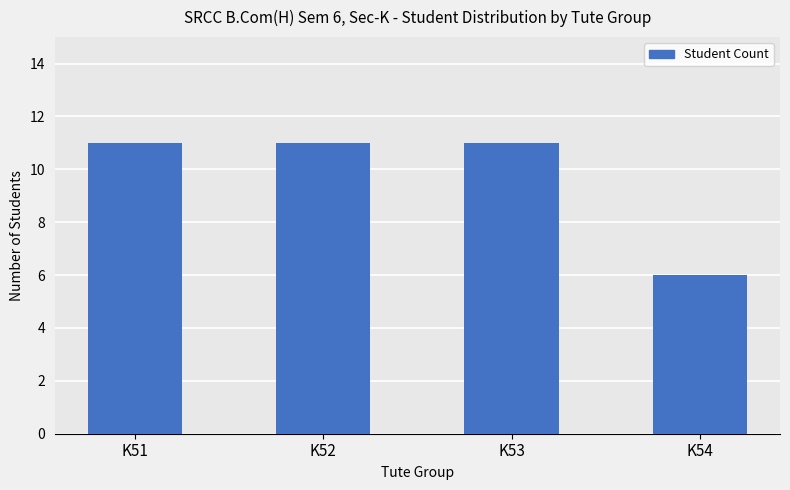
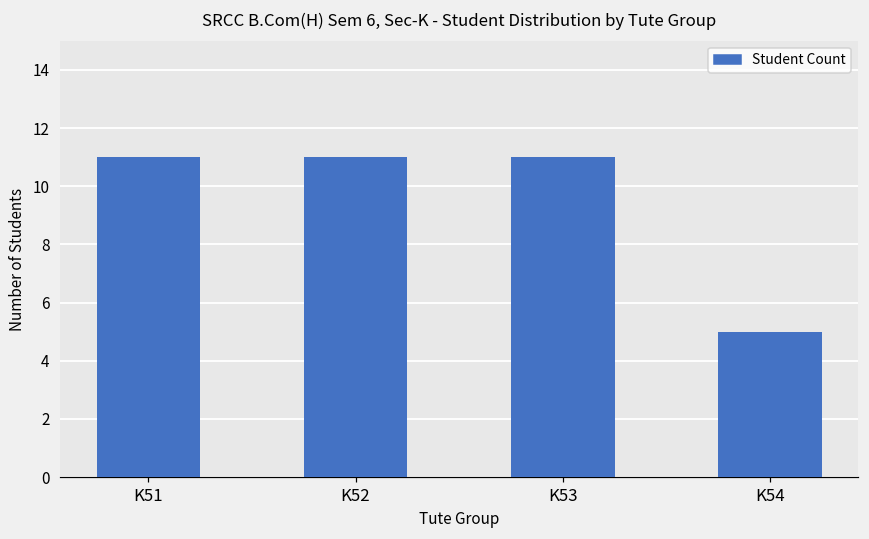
  {
    "K51": 11,
    "K52": 11,
    "K53": 11,
-   "K54": 6
+   "K54": 5
  }
